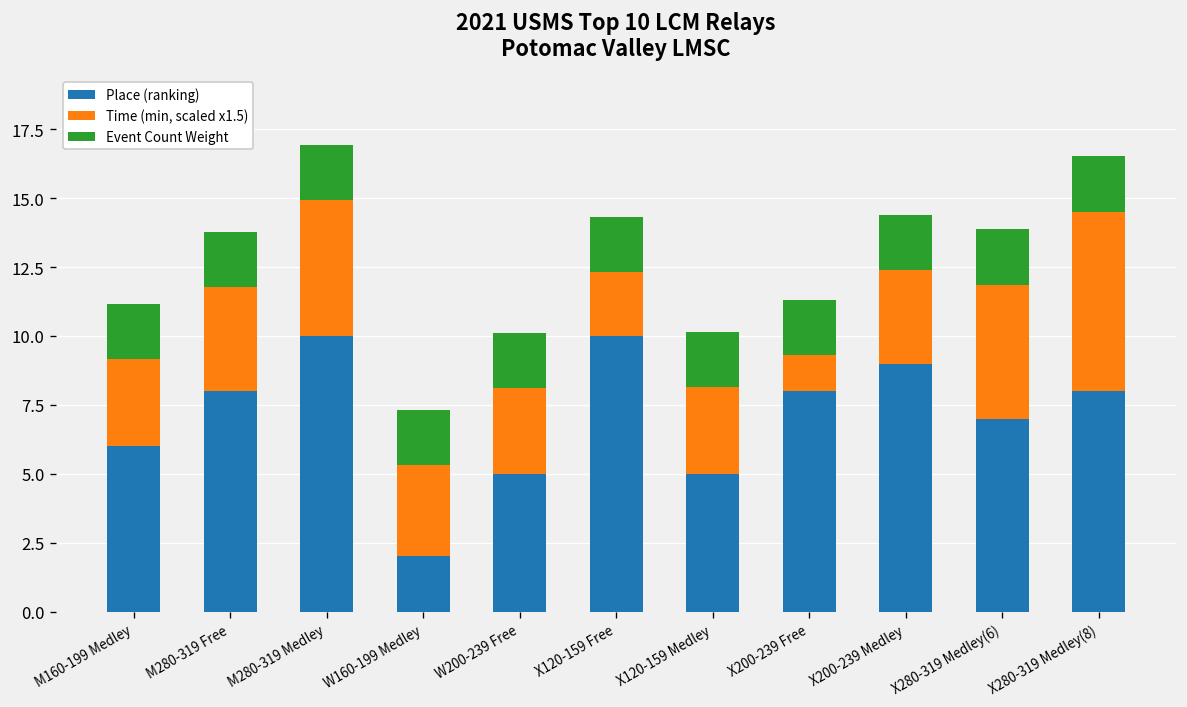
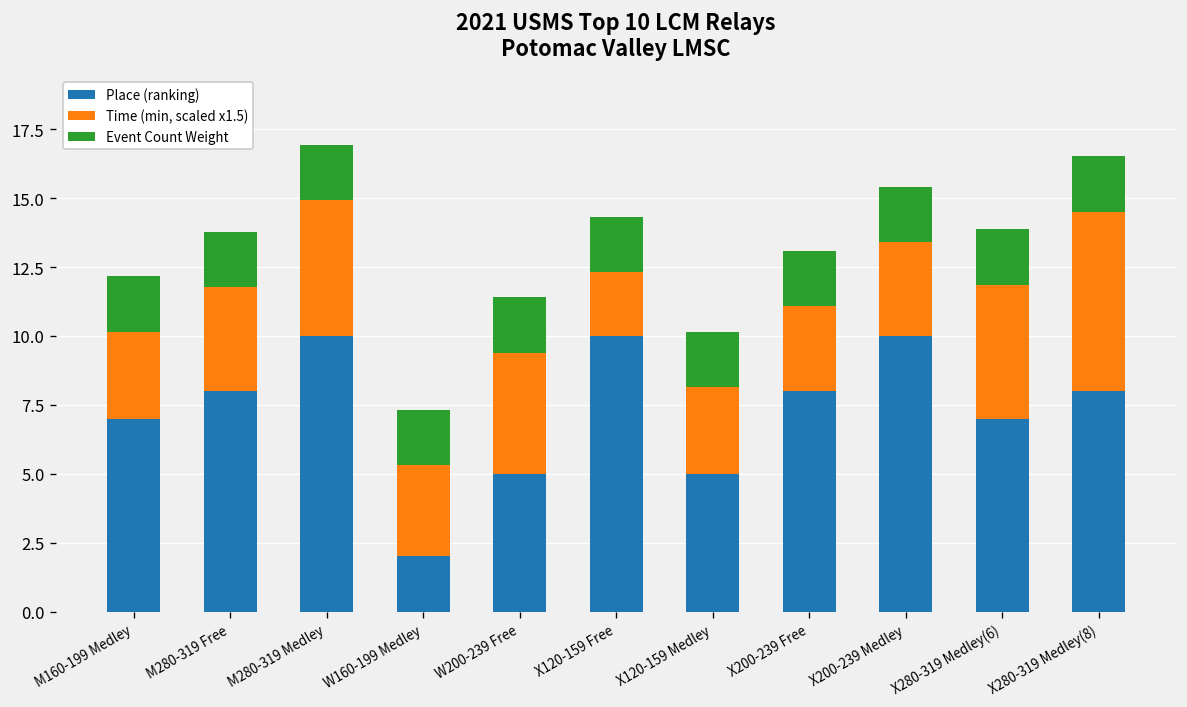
  {
    "Place (ranking)": {
-     "M160-199 Medley": 6,
+     "M160-199 Medley": 7,
      "M280-319 Free": 8,
      "M280-319 Medley": 10,
      "W160-199 Medley": 2,
      "W200-239 Free": 5,
      "X120-159 Free": 10,
      "X120-159 Medley": 5,
      "X200-239 Free": 8,
-     "X200-239 Medley": 9,
+     "X200-239 Medley": 10,
      "X280-319 Medley(6)": 7,
      "X280-319 Medley(8)": 8
    },
    "Time (min, scaled x1.5)": {
      "M160-199 Medley": 3.2,
      "M280-319 Free": 3.8,
      "M280-319 Medley": 4.9,
      "W160-199 Medley": 3.3,
-     "W200-239 Free": 3.1,
+     "W200-239 Free": 4.4,
      "X120-159 Free": 2.3,
      "X120-159 Medley": 3.1,
-     "X200-239 Free": 1.3,
+     "X200-239 Free": 3.1,
      "X200-239 Medley": 3.4,
      "X280-319 Medley(6)": 4.9,
      "X280-319 Medley(8)": 6.5
    },
    "Event Count Weight": {
      "M160-199 Medley": 2.0,
      "M280-319 Free": 2.0,
      "M280-319 Medley": 2.0,
      "W160-199 Medley": 2.0,
      "W200-239 Free": 2.0,
      "X120-159 Free": 2.0,
      "X120-159 Medley": 2.0,
      "X200-239 Free": 2.0,
      "X200-239 Medley": 2.0,
      "X280-319 Medley(6)": 2.0,
      "X280-319 Medley(8)": 2.0
    }
  }
